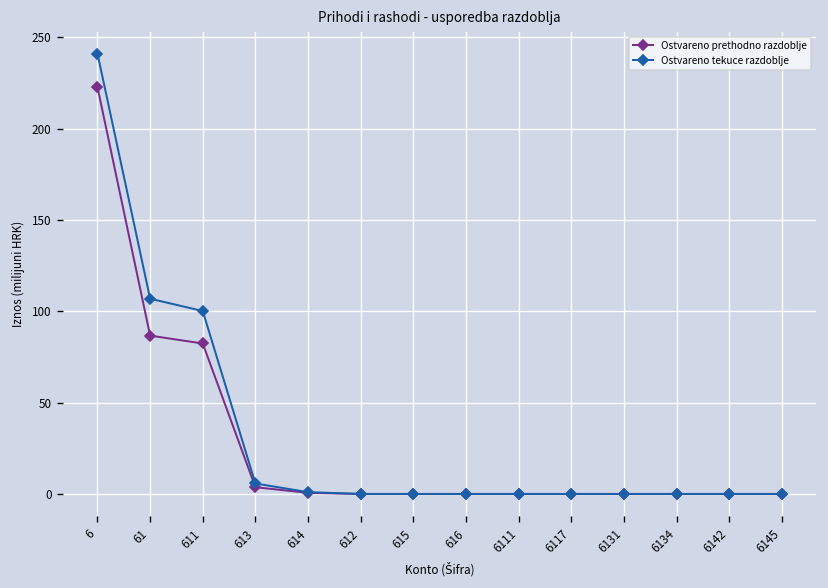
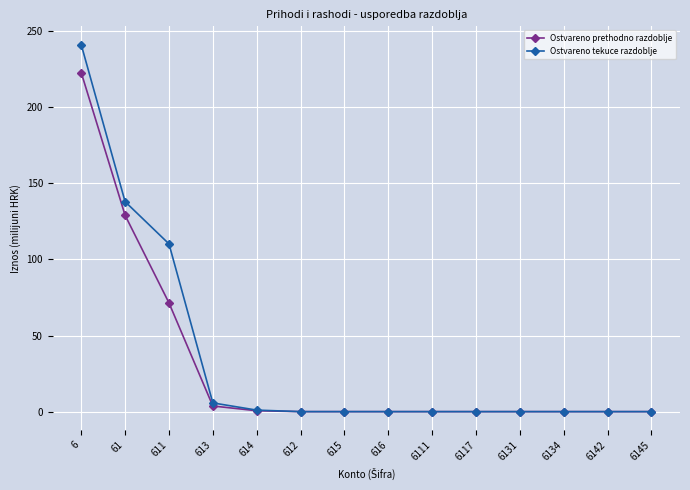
  {
    "Ostvareno prethodno razdoblje": {
      "6": 223,
-     "61": 87,
-     "611": 82,
+     "61": 129,
+     "611": 71,
      "613": 4
    },
    "Ostvareno tekuce razdoblje": {
      "6": 241,
-     "61": 107,
-     "611": 100,
+     "61": 138,
+     "611": 110,
      "613": 6
    }
  }
